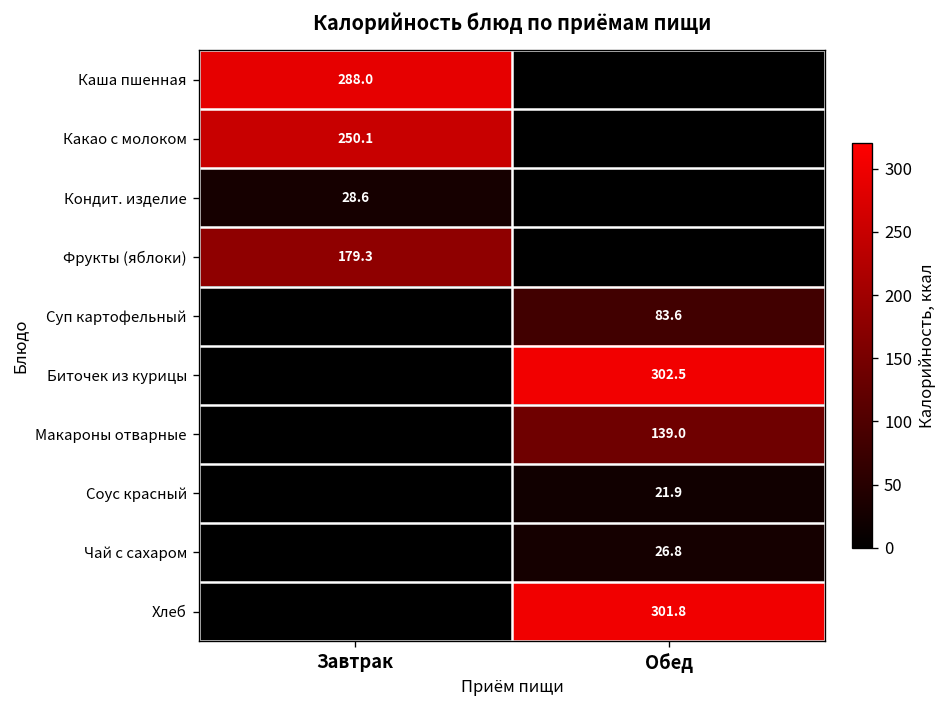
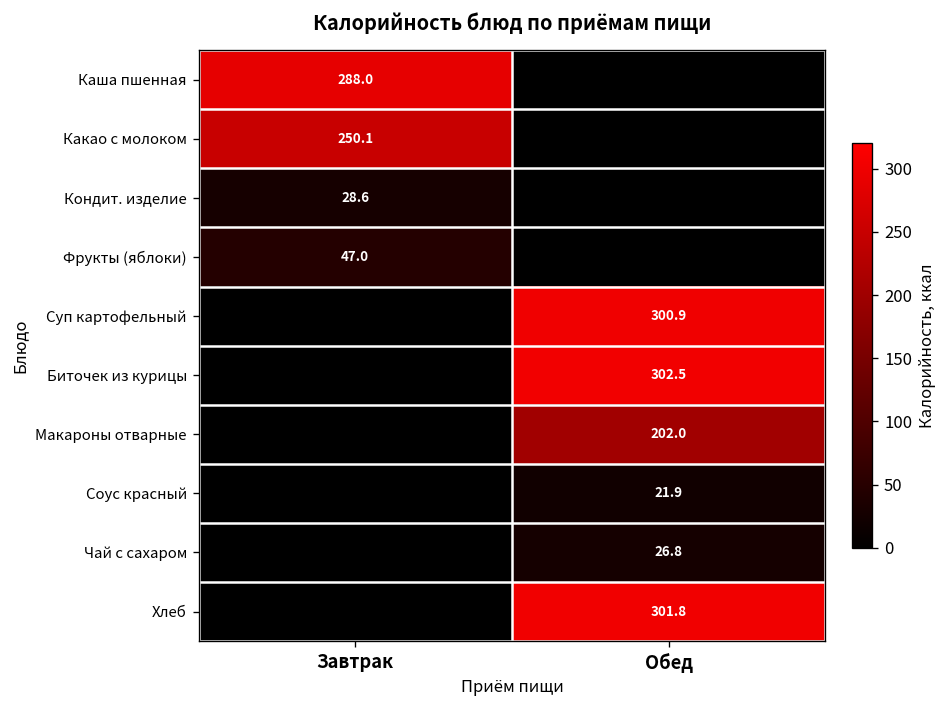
  {
    "Каша пшенная": {
      "Завтрак": 288.0
    },
    "Какао с молоком": {
      "Завтрак": 250.1
    },
    "Кондит. изделие": {
      "Завтрак": 28.6
    },
    "Фрукты (яблоки)": {
-     "Завтрак": 179.3
+     "Завтрак": 47.0
    },
    "Суп картофельный": {
-     "Обед": 83.6
+     "Обед": 300.9
    },
    "Биточек из курицы": {
      "Обед": 302.5
    },
    "Макароны отварные": {
-     "Обед": 139.0
+     "Обед": 202.0
    },
    "Соус красный": {
      "Обед": 21.9
    },
    "Чай с сахаром": {
      "Обед": 26.8
    },
    "Хлеб": {
      "Обед": 301.8
    }
  }
